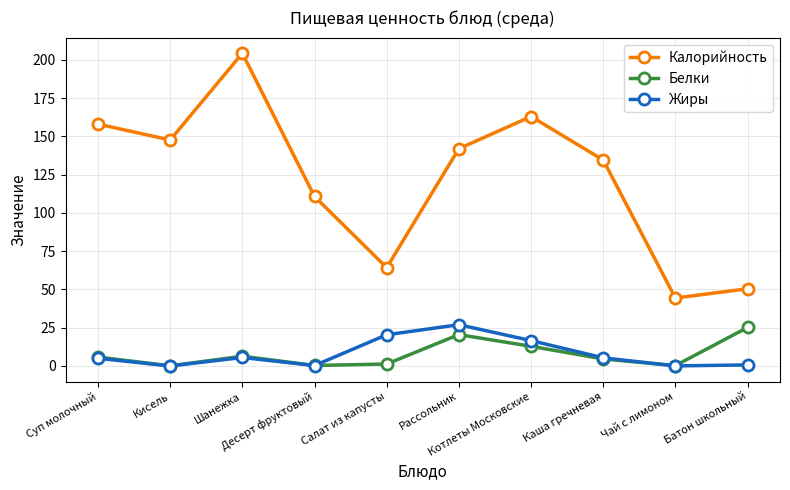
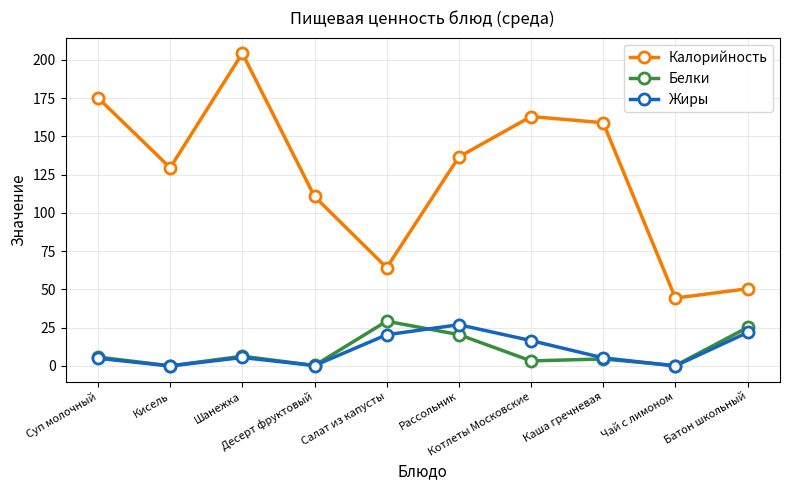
  {
    "Калорийность": {
-     "Суп молочный": 158,
-     "Кисель": 148,
+     "Суп молочный": 175,
+     "Кисель": 129,
      "Шанежка": 204,
      "Десерт фруктовый": 111,
      "Салат из капусты": 64,
-     "Рассольник": 142,
+     "Рассольник": 137,
      "Котлеты Московские": 163,
-     "Каша гречневая": 135,
+     "Каша гречневая": 159,
      "Чай с лимоном": 44,
      "Батон школьный": 50
    },
    "Белки": {
-     "Салат из капусты": 1,
+     "Салат из капусты": 29,
      "Рассольник": 20,
-     "Котлеты Московские": 13,
+     "Котлеты Московские": 3,
      "Батон школьный": 25
    },
    "Жиры": {
      "Салат из капусты": 20,
      "Рассольник": 27,
      "Котлеты Московские": 17,
-     "Батон школьный": 1
+     "Батон школьный": 22
    }
  }
